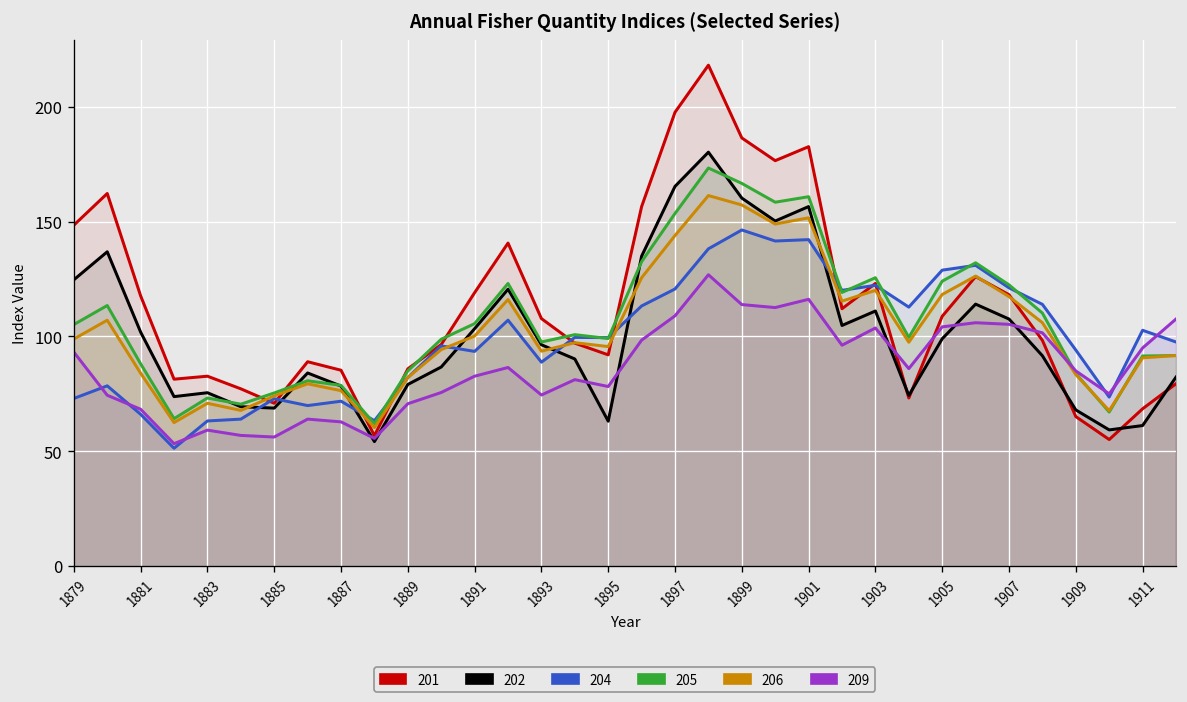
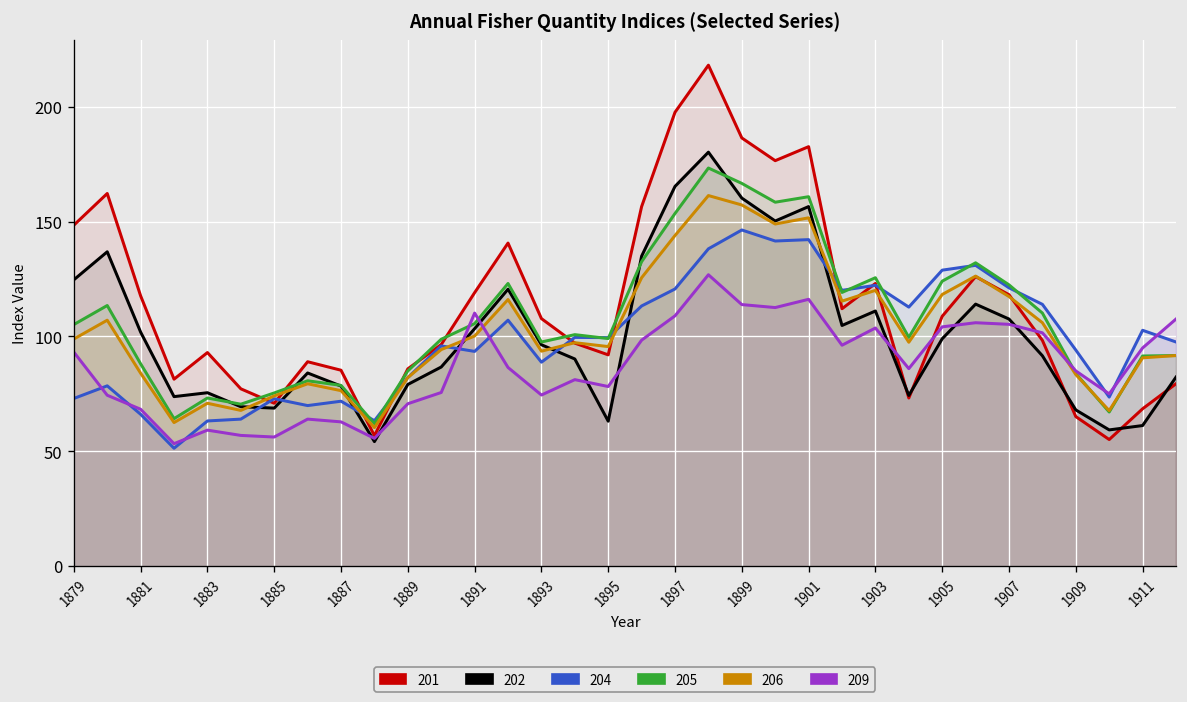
  {
    "201": {
      "1879": 149,
      "1881": 118,
-     "1883": 83,
+     "1883": 93,
      "1885": 71,
      "1887": 85,
      "1891": 119,
      "1893": 108,
      "1895": 92,
      "1897": 198,
      "1899": 187,
      "1901": 183,
      "1905": 109,
      "1909": 65,
      "1911": 69
    },
    "202": {
      "1879": 125,
      "1881": 102,
      "1883": 76,
      "1885": 69,
      "1889": 79,
      "1891": 103,
      "1895": 63,
      "1897": 165,
      "1899": 160,
      "1901": 157,
      "1903": 111,
      "1905": 99,
      "1907": 108,
      "1909": 68,
      "1911": 61
    },
    "204": {
      "1879": 73,
      "1881": 66,
      "1883": 63,
      "1887": 72,
      "1891": 94,
      "1893": 89,
      "1897": 121,
      "1899": 146,
      "1901": 142,
      "1905": 129,
      "1909": 94,
      "1911": 103
    },
    "205": {
      "1879": 105,
      "1881": 88,
      "1883": 73,
      "1891": 106,
      "1897": 154,
      "1899": 167,
      "1901": 161,
      "1903": 126,
      "1905": 124
    },
    "206": {
      "1879": 99,
      "1881": 84,
      "1883": 71,
      "1887": 76,
      "1891": 100,
      "1893": 94,
      "1895": 96,
      "1897": 144,
      "1899": 157,
      "1901": 152,
      "1903": 120,
      "1905": 118
    },
    "209": {
      "1879": 93,
      "1881": 68,
      "1883": 59,
      "1885": 56,
      "1887": 63,
      "1889": 71,
-     "1891": 83,
+     "1891": 110,
      "1893": 75,
      "1895": 78,
      "1897": 109,
      "1899": 114,
      "1901": 116,
      "1903": 104,
      "1905": 104,
      "1907": 105,
      "1911": 95
    }
  }
